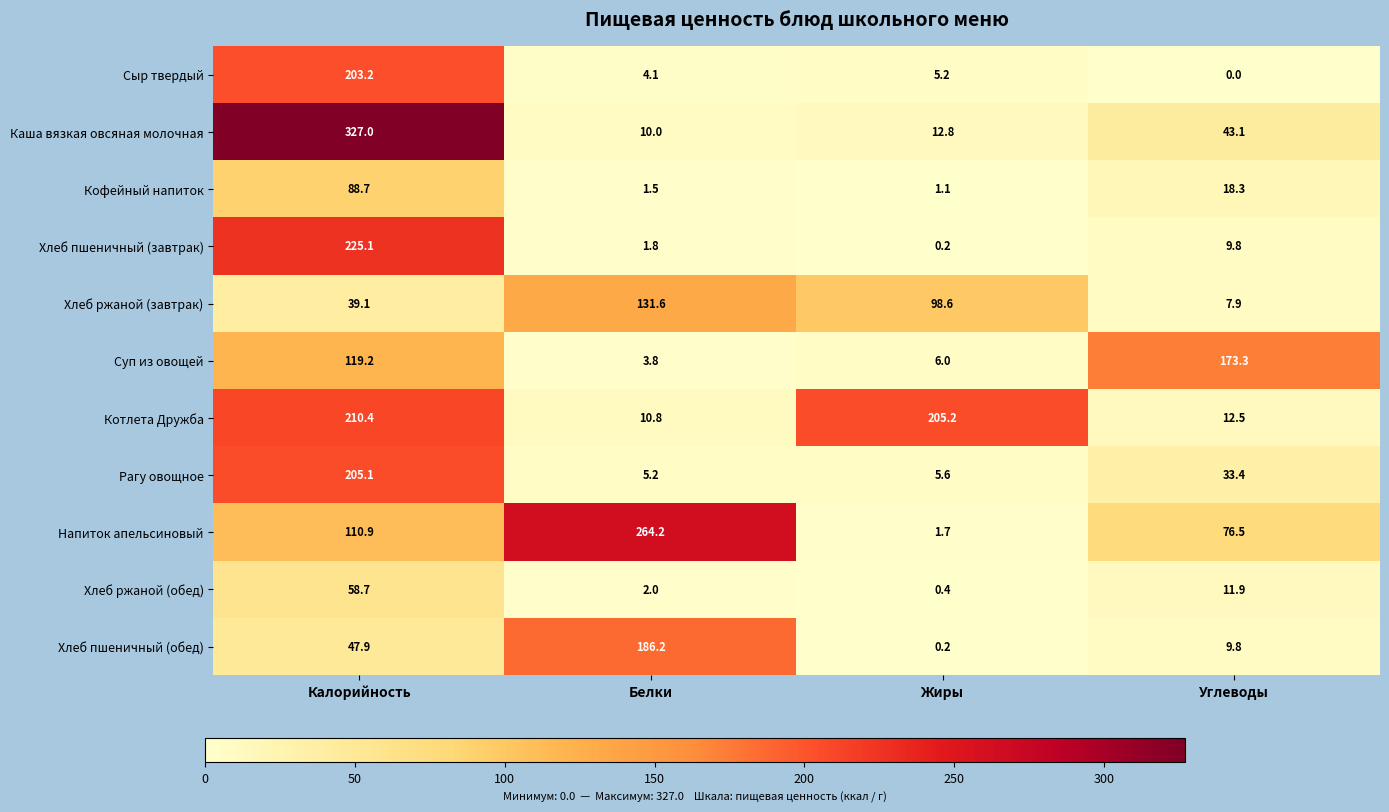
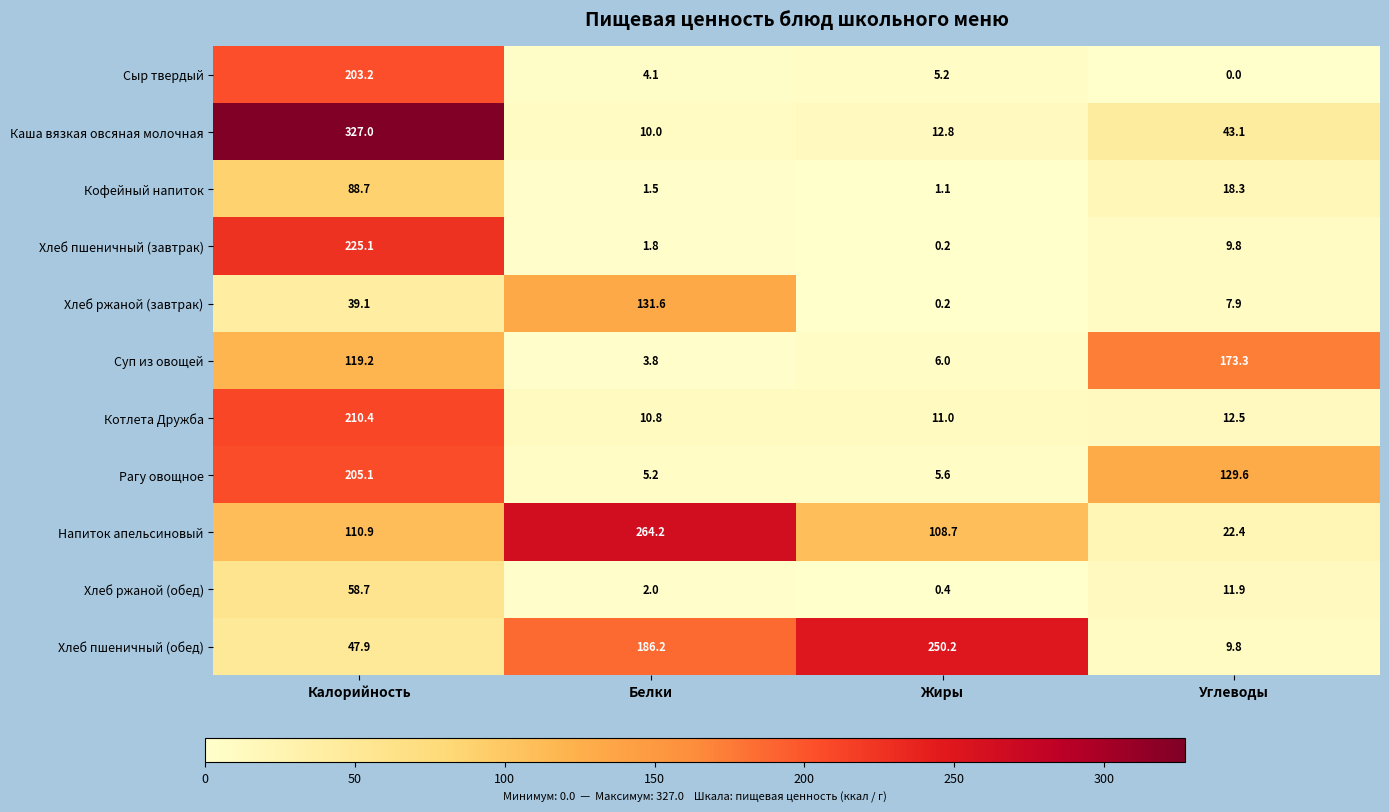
  {
    "Сыр твердый": {
      "Калорийность": 203.2,
      "Белки": 4.1,
      "Жиры": 5.2,
      "Углеводы": 0.0
    },
    "Каша вязкая овсяная молочная": {
      "Калорийность": 327.0,
      "Белки": 10.0,
      "Жиры": 12.8,
      "Углеводы": 43.1
    },
    "Кофейный напиток": {
      "Калорийность": 88.7,
      "Белки": 1.5,
      "Жиры": 1.1,
      "Углеводы": 18.3
    },
    "Хлеб пшеничный (завтрак)": {
      "Калорийность": 225.1,
      "Белки": 1.8,
      "Жиры": 0.2,
      "Углеводы": 9.8
    },
    "Хлеб ржаной (завтрак)": {
      "Калорийность": 39.1,
      "Белки": 131.6,
-     "Жиры": 98.6,
+     "Жиры": 0.2,
      "Углеводы": 7.9
    },
    "Суп из овощей": {
      "Калорийность": 119.2,
      "Белки": 3.8,
      "Жиры": 6.0,
      "Углеводы": 173.3
    },
    "Котлета Дружба": {
      "Калорийность": 210.4,
      "Белки": 10.8,
-     "Жиры": 205.2,
+     "Жиры": 11.0,
      "Углеводы": 12.5
    },
    "Рагу овощное": {
      "Калорийность": 205.1,
      "Белки": 5.2,
      "Жиры": 5.6,
-     "Углеводы": 33.4
+     "Углеводы": 129.6
    },
    "Напиток апельсиновый": {
      "Калорийность": 110.9,
      "Белки": 264.2,
-     "Жиры": 1.7,
-     "Углеводы": 76.5
+     "Жиры": 108.7,
+     "Углеводы": 22.4
    },
    "Хлеб ржаной (обед)": {
      "Калорийность": 58.7,
      "Белки": 2.0,
      "Жиры": 0.4,
      "Углеводы": 11.9
    },
    "Хлеб пшеничный (обед)": {
      "Калорийность": 47.9,
      "Белки": 186.2,
-     "Жиры": 0.2,
+     "Жиры": 250.2,
      "Углеводы": 9.8
    }
  }
